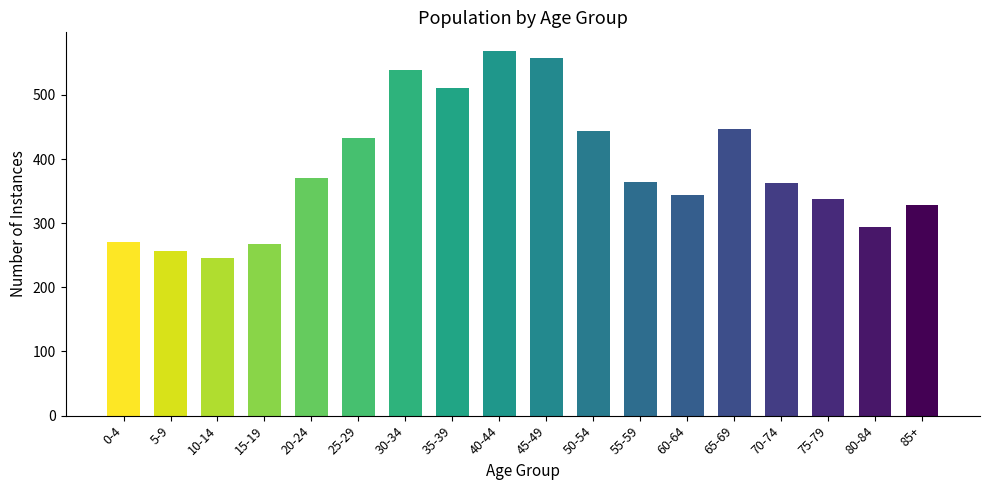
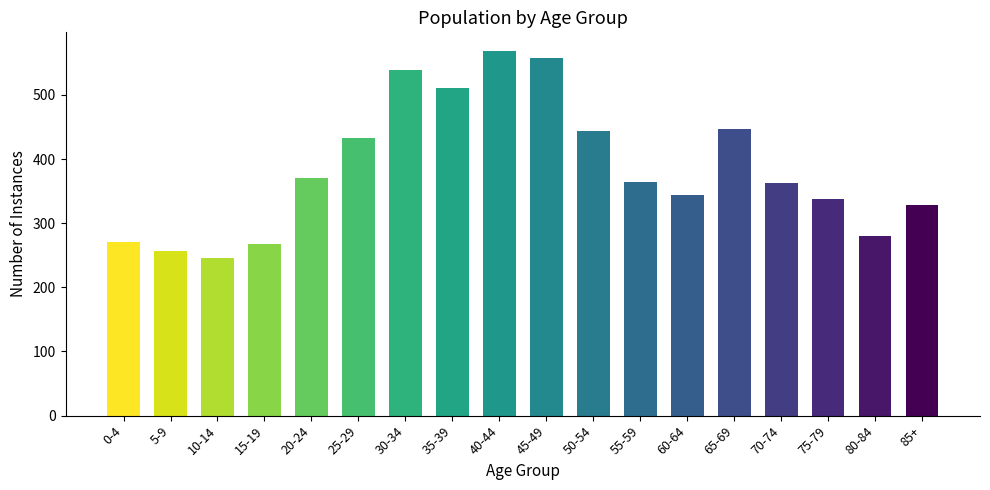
  {
    "0-4": 270,
    "5-9": 260,
    "10-14": 250,
    "15-19": 270,
    "20-24": 370,
    "25-29": 430,
    "30-34": 540,
    "35-39": 510,
    "40-44": 570,
    "45-49": 560,
    "50-54": 440,
    "55-59": 360,
    "60-64": 340,
    "65-69": 450,
    "70-74": 360,
    "75-79": 340,
-   "80-84": 290,
+   "80-84": 280,
    "85+": 330
  }
